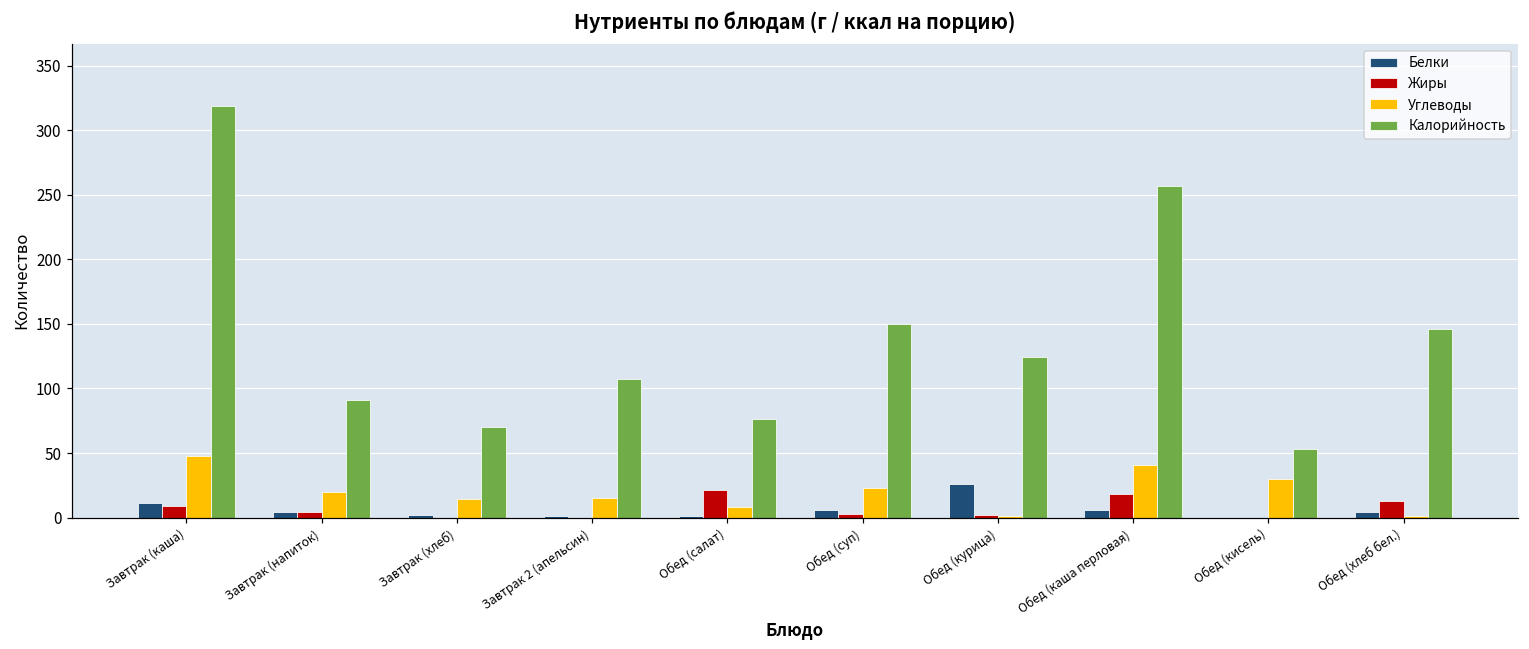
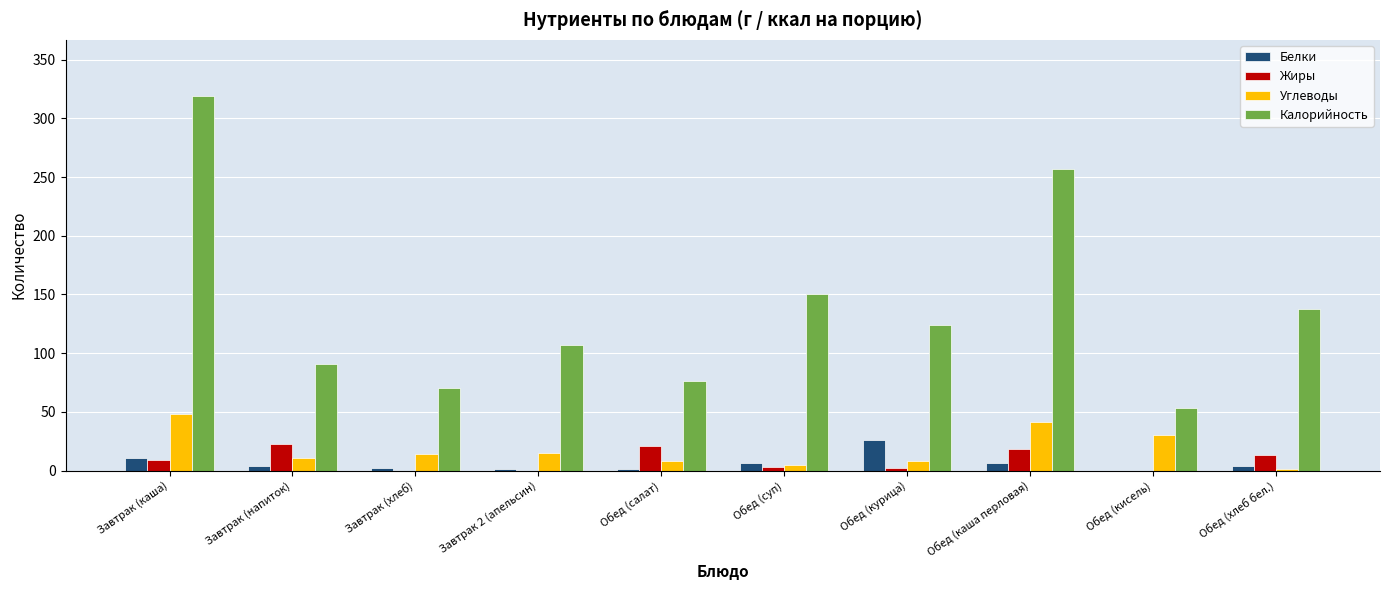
  {
    "Белки": {
      "Завтрак (каша)": 11,
      "Завтрак (напиток)": 4,
      "Обед (суп)": 6,
      "Обед (курица)": 26,
      "Обед (каша перловая)": 6,
      "Обед (кисель)": 0,
      "Обед (хлеб бел.)": 4
    },
    "Жиры": {
      "Завтрак (каша)": 9,
-     "Завтрак (напиток)": 4,
+     "Завтрак (напиток)": 23,
      "Завтрак (хлеб)": 0,
      "Завтрак 2 (апельсин)": 0,
      "Обед (салат)": 21,
      "Обед (суп)": 3,
      "Обед (каша перловая)": 18,
      "Обед (кисель)": 0,
      "Обед (хлеб бел.)": 13
    },
    "Углеводы": {
      "Завтрак (каша)": 48,
-     "Завтрак (напиток)": 20,
+     "Завтрак (напиток)": 11,
      "Завтрак (хлеб)": 14,
      "Завтрак 2 (апельсин)": 15,
      "Обед (салат)": 8,
-     "Обед (суп)": 23,
-     "Обед (курица)": 1,
+     "Обед (суп)": 5,
+     "Обед (курица)": 8,
      "Обед (каша перловая)": 41,
      "Обед (кисель)": 30
    },
    "Калорийность": {
      "Завтрак (каша)": 319,
      "Завтрак (напиток)": 91,
      "Завтрак (хлеб)": 70,
      "Завтрак 2 (апельсин)": 107,
      "Обед (салат)": 76,
      "Обед (суп)": 150,
      "Обед (курица)": 124,
      "Обед (каша перловая)": 257,
      "Обед (кисель)": 53,
-     "Обед (хлеб бел.)": 146
+     "Обед (хлеб бел.)": 138
    }
  }
